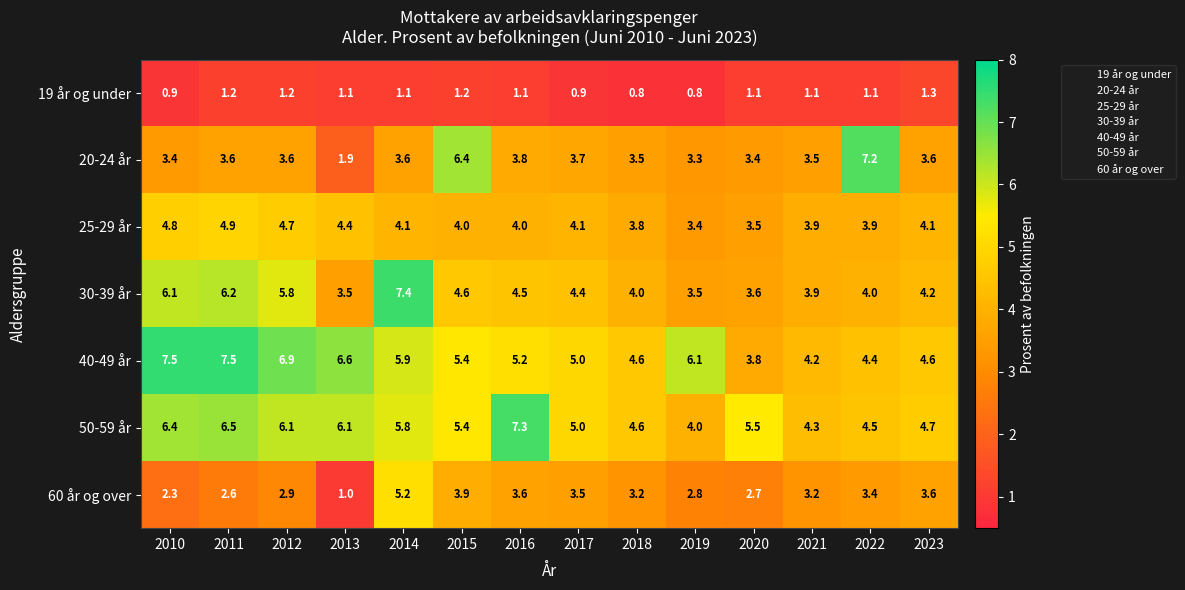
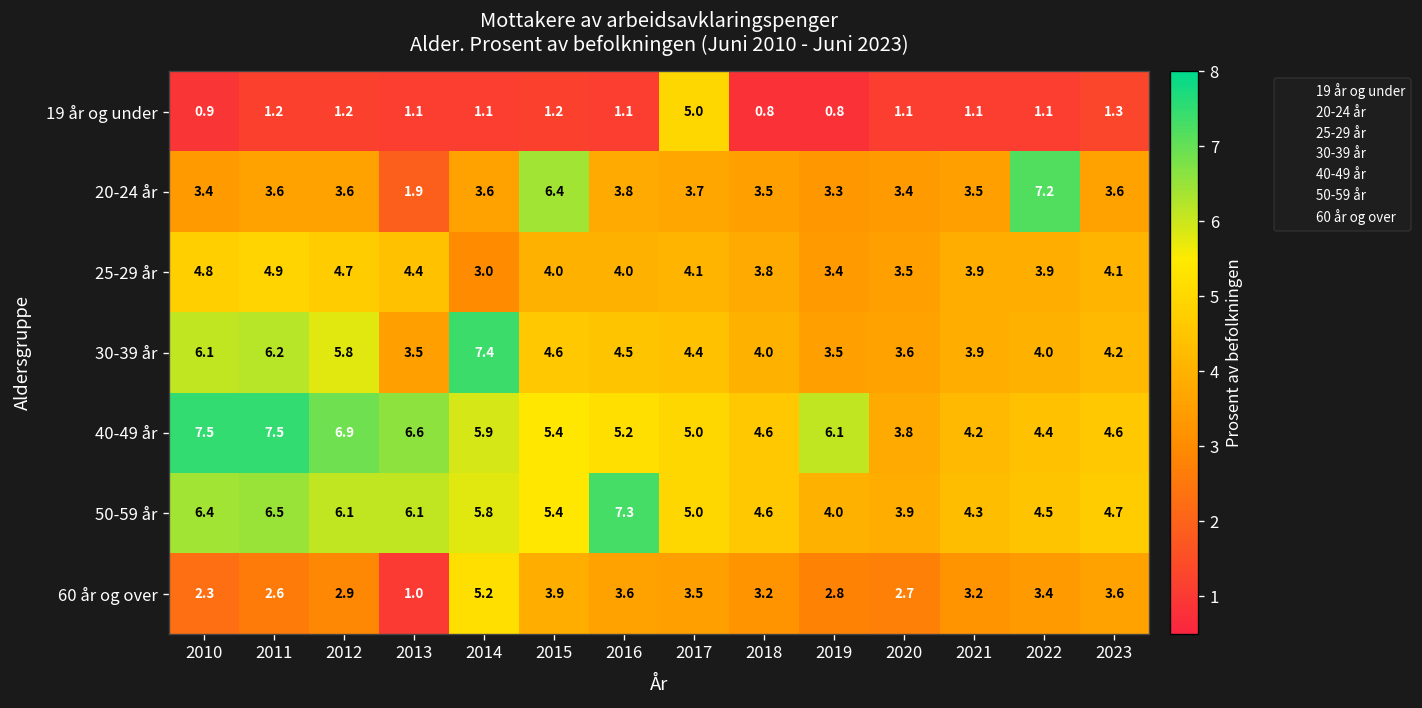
  {
    "19 år og under": {
      "2010": 0.9,
      "2011": 1.2,
      "2012": 1.2,
      "2013": 1.1,
      "2014": 1.1,
      "2015": 1.2,
      "2016": 1.1,
-     "2017": 0.9,
+     "2017": 5.0,
      "2018": 0.8,
      "2019": 0.8,
      "2020": 1.1,
      "2021": 1.1,
      "2022": 1.1,
      "2023": 1.3
    },
    "20-24 år": {
      "2010": 3.4,
      "2011": 3.6,
      "2012": 3.6,
      "2013": 1.9,
      "2014": 3.6,
      "2015": 6.4,
      "2016": 3.8,
      "2017": 3.7,
      "2018": 3.5,
      "2019": 3.3,
      "2020": 3.4,
      "2021": 3.5,
      "2022": 7.2,
      "2023": 3.6
    },
    "25-29 år": {
      "2010": 4.8,
      "2011": 4.9,
      "2012": 4.7,
      "2013": 4.4,
-     "2014": 4.1,
+     "2014": 3.0,
      "2015": 4.0,
      "2016": 4.0,
      "2017": 4.1,
      "2018": 3.8,
      "2019": 3.4,
      "2020": 3.5,
      "2021": 3.9,
      "2022": 3.9,
      "2023": 4.1
    },
    "30-39 år": {
      "2010": 6.1,
      "2011": 6.2,
      "2012": 5.8,
      "2013": 3.5,
      "2014": 7.4,
      "2015": 4.6,
      "2016": 4.5,
      "2017": 4.4,
      "2018": 4.0,
      "2019": 3.5,
      "2020": 3.6,
      "2021": 3.9,
      "2022": 4.0,
      "2023": 4.2
    },
    "40-49 år": {
      "2010": 7.5,
      "2011": 7.5,
      "2012": 6.9,
      "2013": 6.6,
      "2014": 5.9,
      "2015": 5.4,
      "2016": 5.2,
      "2017": 5.0,
      "2018": 4.6,
      "2019": 6.1,
      "2020": 3.8,
      "2021": 4.2,
      "2022": 4.4,
      "2023": 4.6
    },
    "50-59 år": {
      "2010": 6.4,
      "2011": 6.5,
      "2012": 6.1,
      "2013": 6.1,
      "2014": 5.8,
      "2015": 5.4,
      "2016": 7.3,
      "2017": 5.0,
      "2018": 4.6,
      "2019": 4.0,
-     "2020": 5.5,
+     "2020": 3.9,
      "2021": 4.3,
      "2022": 4.5,
      "2023": 4.7
    },
    "60 år og over": {
      "2010": 2.3,
      "2011": 2.6,
      "2012": 2.9,
      "2013": 1.0,
      "2014": 5.2,
      "2015": 3.9,
      "2016": 3.6,
      "2017": 3.5,
      "2018": 3.2,
      "2019": 2.8,
      "2020": 2.7,
      "2021": 3.2,
      "2022": 3.4,
      "2023": 3.6
    }
  }
